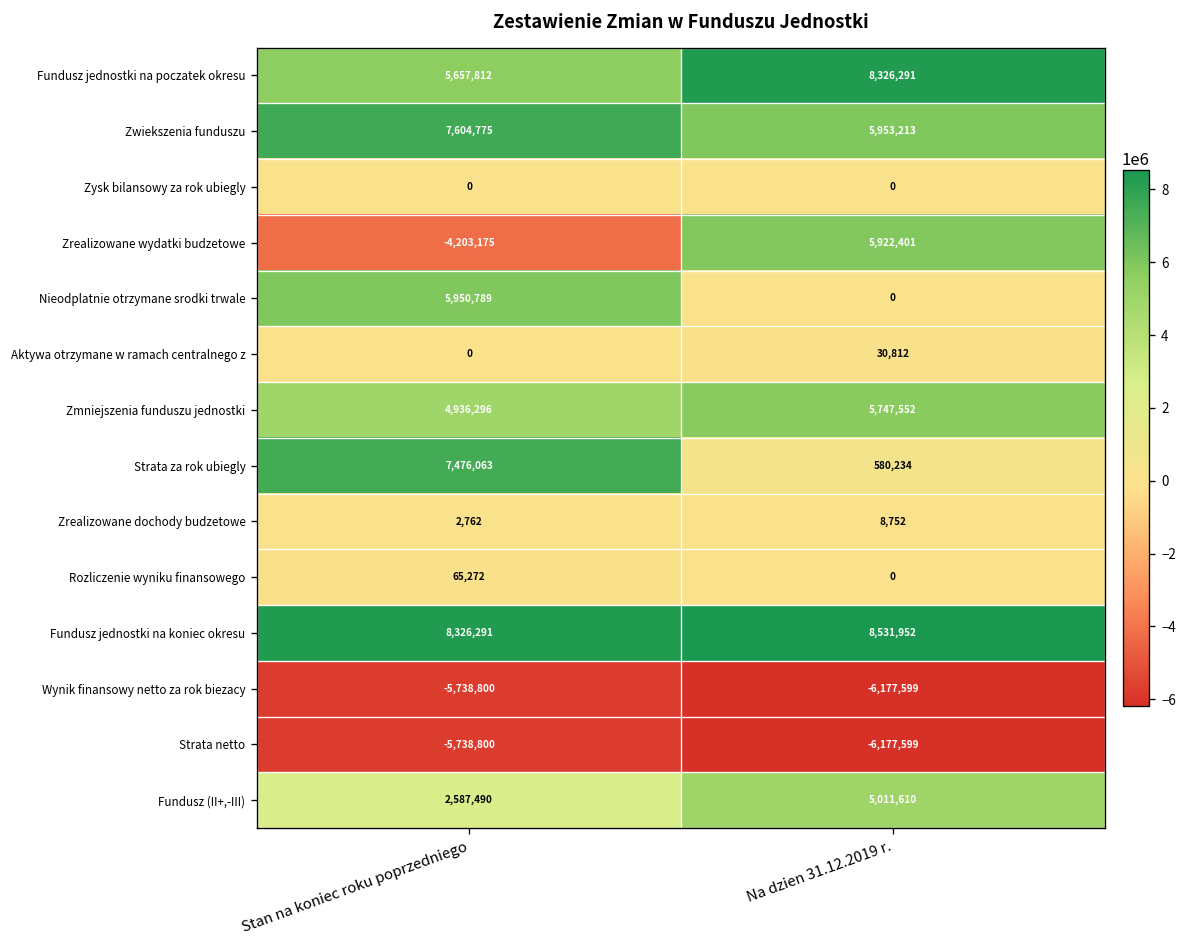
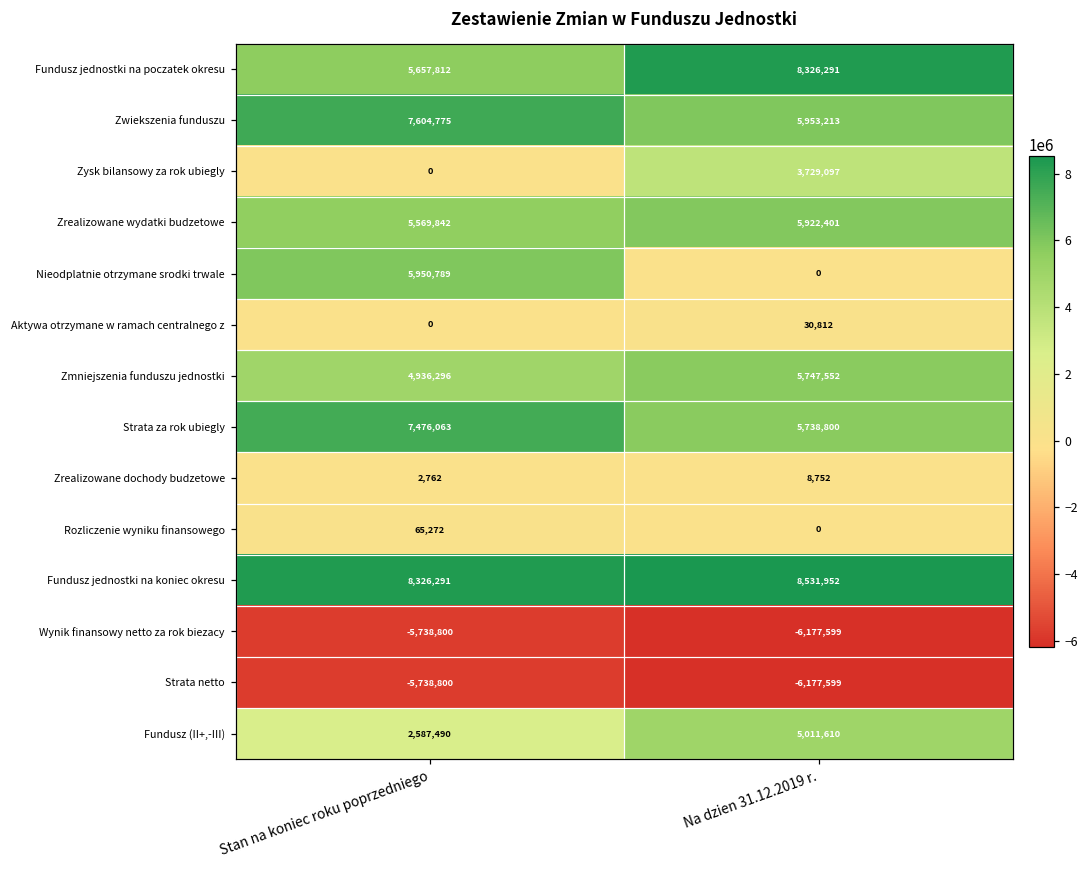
  {
    "Fundusz jednostki na poczatek okresu": {
      "Stan na koniec roku poprzedniego": "5,657,812",
      "Na dzien 31.12.2019 r.": "8,326,291"
    },
    "Zwiekszenia funduszu": {
      "Stan na koniec roku poprzedniego": "7,604,775",
      "Na dzien 31.12.2019 r.": "5,953,213"
    },
    "Zysk bilansowy za rok ubiegly": {
      "Stan na koniec roku poprzedniego": "0",
-     "Na dzien 31.12.2019 r.": "0"
+     "Na dzien 31.12.2019 r.": "3,729,097"
    },
    "Zrealizowane wydatki budzetowe": {
-     "Stan na koniec roku poprzedniego": "-4,203,175",
+     "Stan na koniec roku poprzedniego": "5,569,842",
      "Na dzien 31.12.2019 r.": "5,922,401"
    },
    "Nieodplatnie otrzymane srodki trwale": {
      "Stan na koniec roku poprzedniego": "5,950,789",
      "Na dzien 31.12.2019 r.": "0"
    },
    "Aktywa otrzymane w ramach centralnego z": {
      "Stan na koniec roku poprzedniego": "0",
      "Na dzien 31.12.2019 r.": "30,812"
    },
    "Zmniejszenia funduszu jednostki": {
      "Stan na koniec roku poprzedniego": "4,936,296",
      "Na dzien 31.12.2019 r.": "5,747,552"
    },
    "Strata za rok ubiegly": {
      "Stan na koniec roku poprzedniego": "7,476,063",
-     "Na dzien 31.12.2019 r.": "580,234"
+     "Na dzien 31.12.2019 r.": "5,738,800"
    },
    "Zrealizowane dochody budzetowe": {
      "Stan na koniec roku poprzedniego": "2,762",
      "Na dzien 31.12.2019 r.": "8,752"
    },
    "Rozliczenie wyniku finansowego": {
      "Stan na koniec roku poprzedniego": "65,272",
      "Na dzien 31.12.2019 r.": "0"
    },
    "Fundusz jednostki na koniec okresu": {
      "Stan na koniec roku poprzedniego": "8,326,291",
      "Na dzien 31.12.2019 r.": "8,531,952"
    },
    "Wynik finansowy netto za rok biezacy": {
      "Stan na koniec roku poprzedniego": "-5,738,800",
      "Na dzien 31.12.2019 r.": "-6,177,599"
    },
    "Strata netto": {
      "Stan na koniec roku poprzedniego": "-5,738,800",
      "Na dzien 31.12.2019 r.": "-6,177,599"
    },
    "Fundusz (II+,-III)": {
      "Stan na koniec roku poprzedniego": "2,587,490",
      "Na dzien 31.12.2019 r.": "5,011,610"
    }
  }
